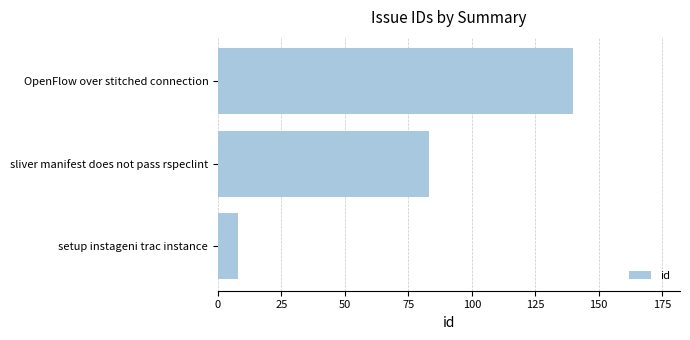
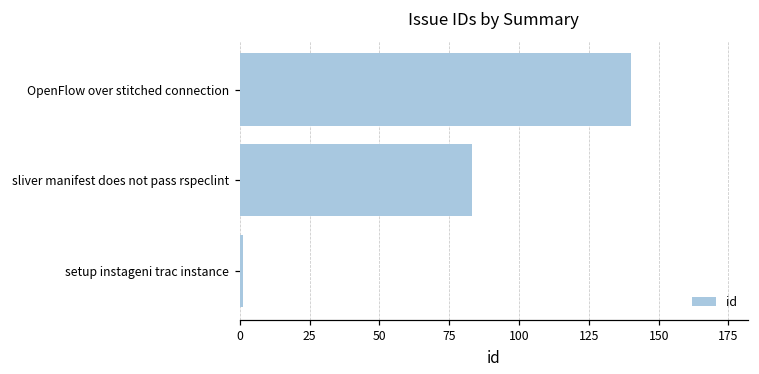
  {
    "OpenFlow over stitched connection": 140,
    "sliver manifest does not pass rspeclint": 83,
-   "setup instageni trac instance": 8
+   "setup instageni trac instance": 1
  }
